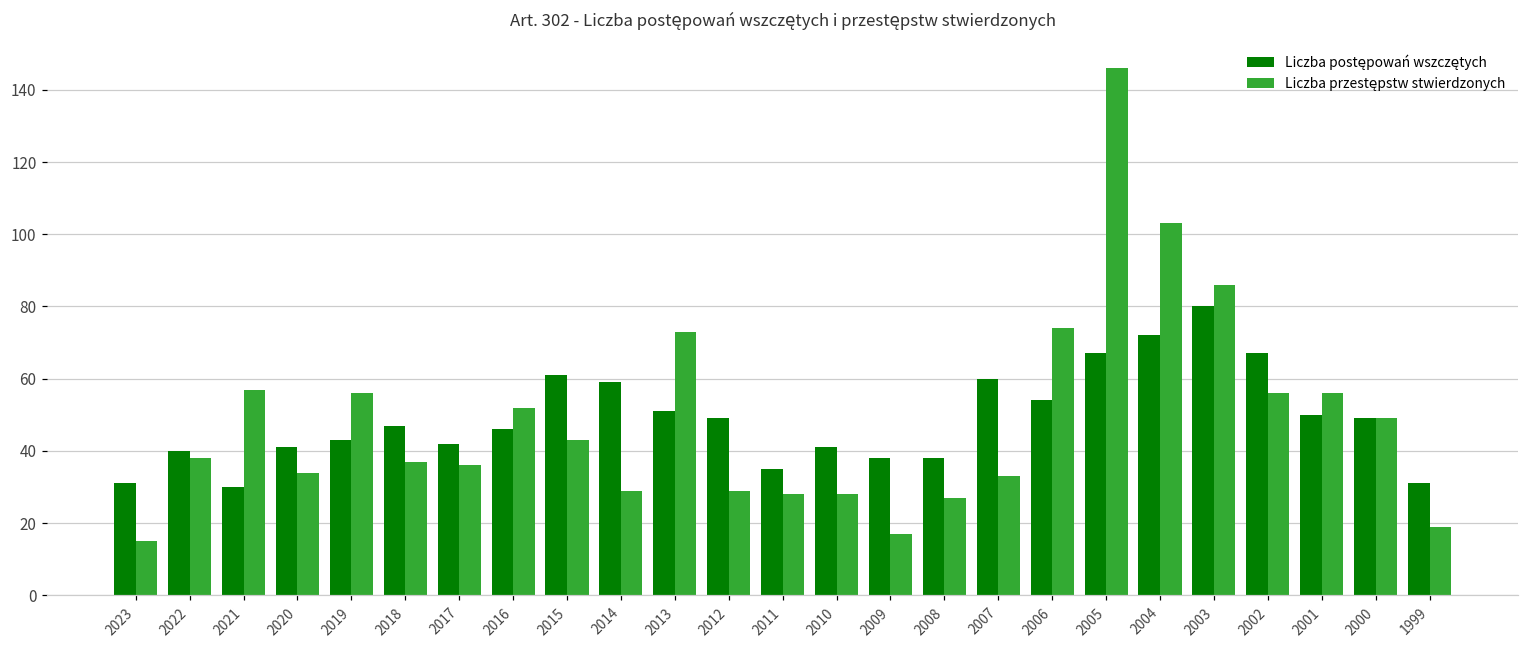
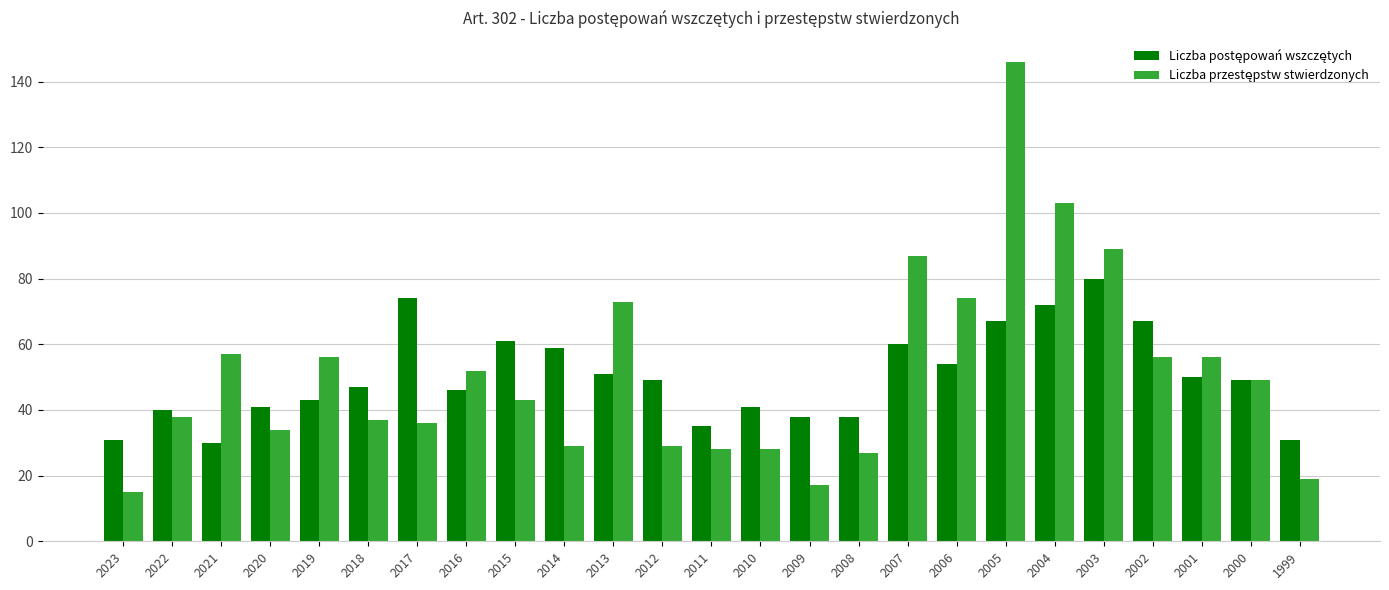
  {
    "Liczba postępowań wszczętych": {
      "2023": 31,
      "2022": 40,
      "2021": 30,
      "2020": 41,
      "2019": 43,
      "2018": 47,
-     "2017": 42,
+     "2017": 74,
      "2016": 46,
      "2015": 61,
      "2014": 59,
      "2013": 51,
      "2012": 49,
      "2011": 35,
      "2010": 41,
      "2009": 38,
      "2008": 38,
      "2007": 60,
      "2006": 54,
      "2005": 67,
      "2004": 72,
      "2003": 80,
      "2002": 67,
      "2001": 50,
      "2000": 49,
      "1999": 31
    },
    "Liczba przestępstw stwierdzonych": {
      "2023": 15,
      "2022": 38,
      "2021": 57,
      "2020": 34,
      "2019": 56,
      "2018": 37,
      "2017": 36,
      "2016": 52,
      "2015": 43,
      "2014": 29,
      "2013": 73,
      "2012": 29,
      "2011": 28,
      "2010": 28,
      "2009": 17,
      "2008": 27,
-     "2007": 33,
+     "2007": 87,
      "2006": 74,
      "2005": 146,
      "2004": 103,
-     "2003": 86,
+     "2003": 89,
      "2002": 56,
      "2001": 56,
      "2000": 49,
      "1999": 19
    }
  }
